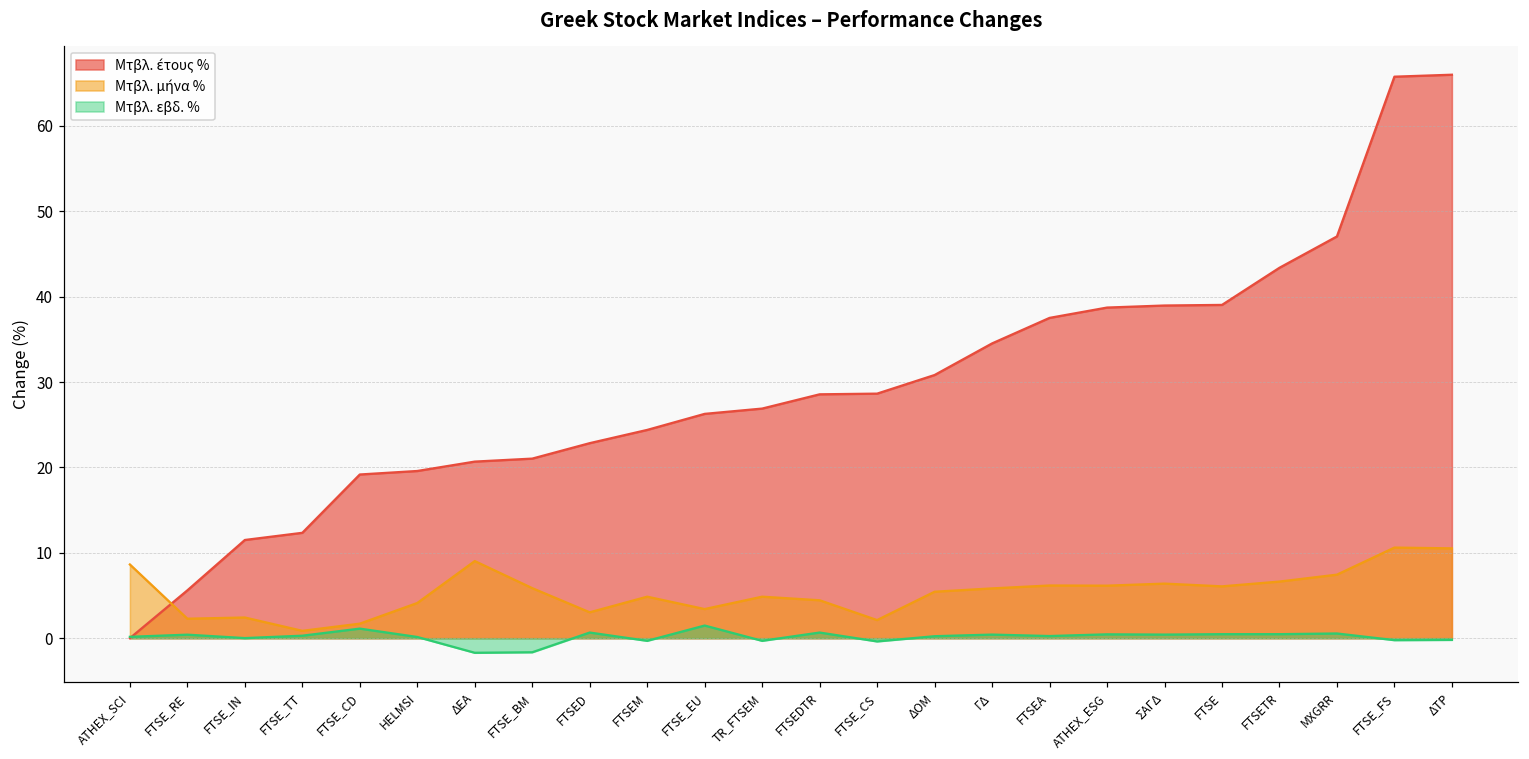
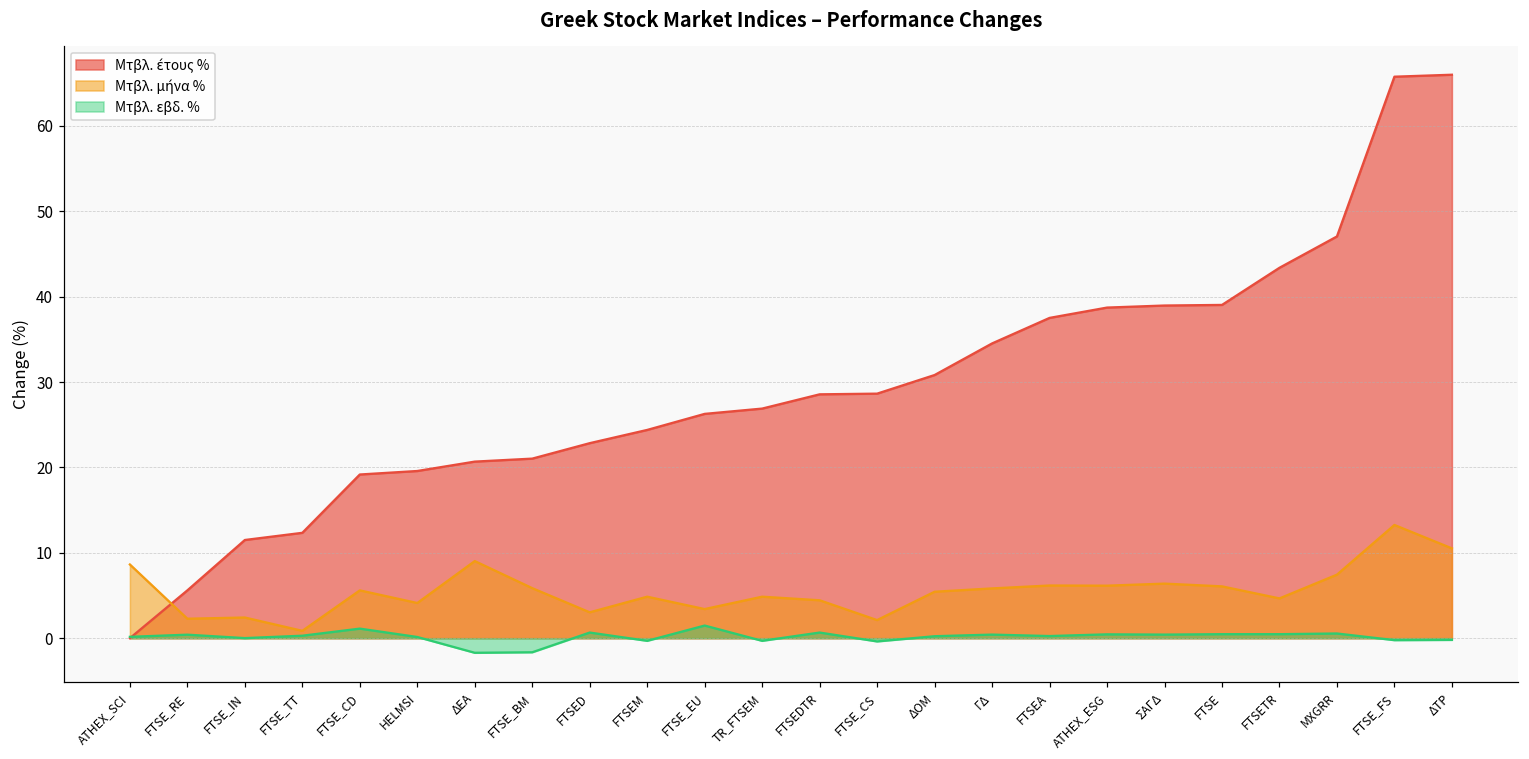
  {
    "Μτβλ. έτους %": {
      "FTSE_RE": 6,
      "FTSE_IN": 12,
      "FTSE_TT": 12,
      "FTSE_CD": 19,
      "HELMSI": 20,
      "ΔΕΑ": 21,
      "FTSE_BM": 21,
      "FTSED": 23,
      "FTSEM": 24,
      "FTSE_EU": 26,
      "TR_FTSEM": 27,
      "FTSEDTR": 29,
      "FTSE_CS": 29,
      "ΔΟΜ": 31,
      "ΓΔ": 35,
      "FTSEA": 38,
      "ATHEX_ESG": 39,
      "ΣΑΓΔ": 39,
      "FTSE": 39,
      "FTSETR": 43,
      "MXGRR": 47,
      "FTSE_FS": 66,
      "ΔΤΡ": 66
    },
    "Μτβλ. μήνα %": {
      "ATHEX_SCI": 9,
      "FTSE_RE": 2,
      "FTSE_IN": 2,
      "FTSE_TT": 1,
-     "FTSE_CD": 2,
+     "FTSE_CD": 6,
      "HELMSI": 4,
      "ΔΕΑ": 9,
      "FTSE_BM": 6,
      "FTSED": 3,
      "FTSEM": 5,
      "FTSE_EU": 3,
      "TR_FTSEM": 5,
      "FTSEDTR": 4,
      "FTSE_CS": 2,
      "ΔΟΜ": 5,
      "ΓΔ": 6,
      "FTSEA": 6,
      "ATHEX_ESG": 6,
      "ΣΑΓΔ": 6,
      "FTSE": 6,
-     "FTSETR": 7,
+     "FTSETR": 5,
      "MXGRR": 7,
-     "FTSE_FS": 11,
+     "FTSE_FS": 13,
      "ΔΤΡ": 11
    }
  }
